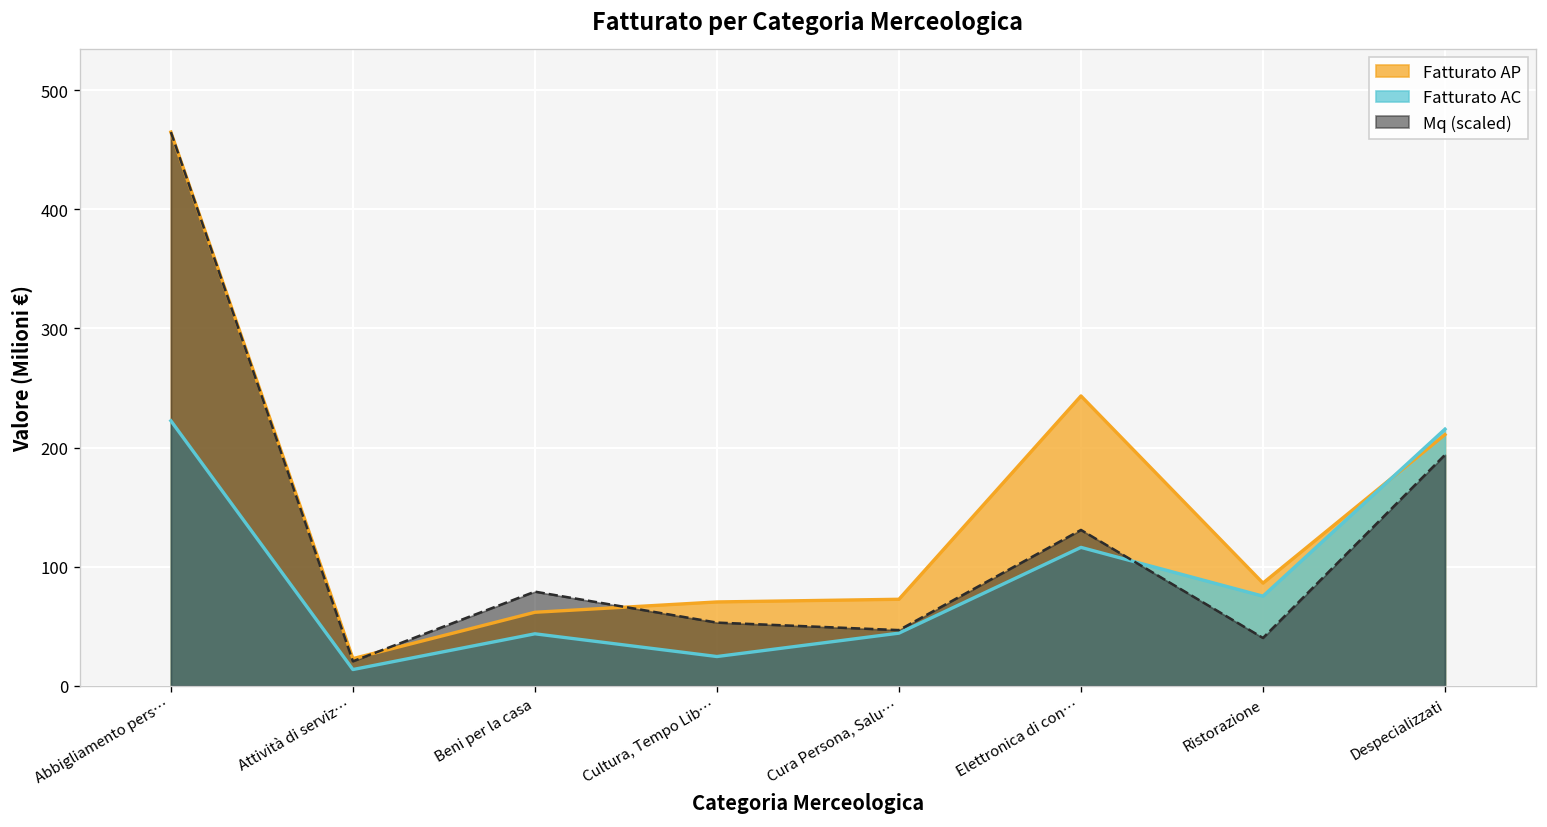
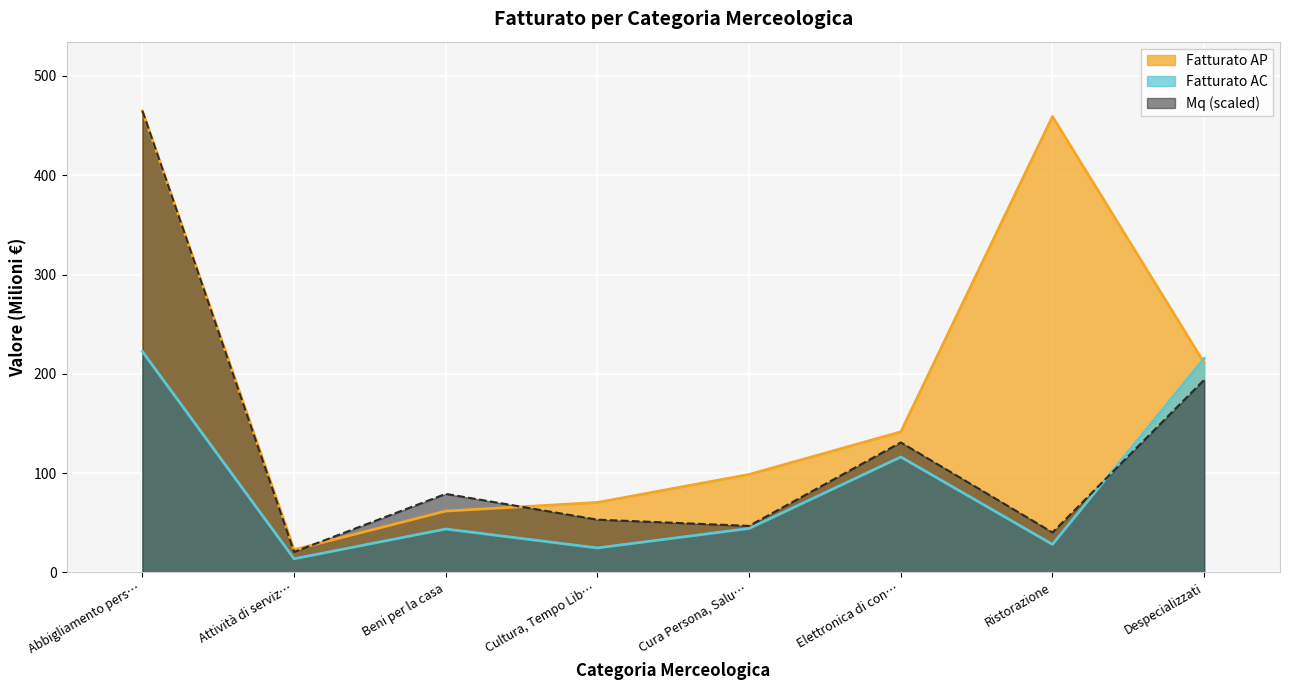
  {
    "Fatturato AP": {
      "Beni per la casa": 60,
      "Cultura, Tempo Lib…": 70,
-     "Cura Persona, Salu…": 70,
-     "Elettronica di con…": 240,
-     "Ristorazione": 90,
+     "Cura Persona, Salu…": 100,
+     "Elettronica di con…": 140,
+     "Ristorazione": 460,
      "Despecializzati": 210
    },
    "Fatturato AC": {
      "Abbigliamento pers…": 220,
      "Attività di serviz…": 10,
      "Beni per la casa": 40,
      "Cultura, Tempo Lib…": 20,
      "Cura Persona, Salu…": 40,
      "Elettronica di con…": 120,
-     "Ristorazione": 80,
+     "Ristorazione": 30,
      "Despecializzati": 220
    },
    "Mq (scaled)": {
      "Beni per la casa": 80,
      "Cultura, Tempo Lib…": 50,
      "Cura Persona, Salu…": 50,
      "Elettronica di con…": 130,
      "Ristorazione": 40,
      "Despecializzati": 190
    }
  }
